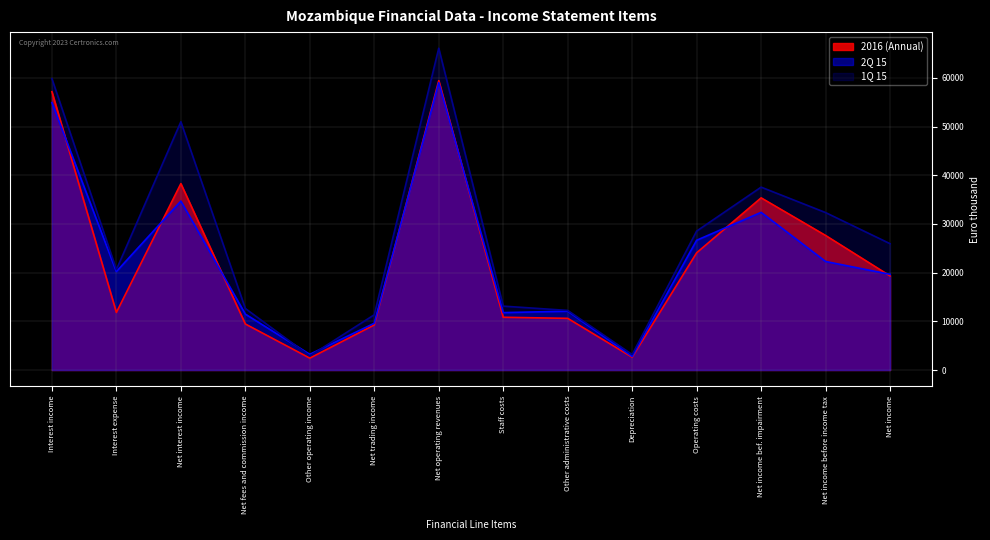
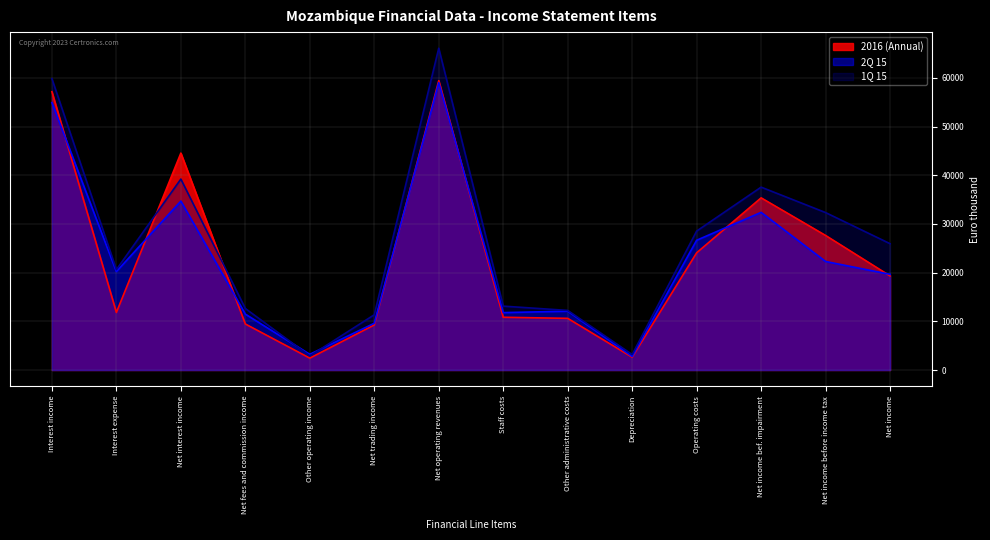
  {
    "2016 (Annual)": {
      "Interest income": 57000,
      "Interest expense": 12000,
-     "Net interest income": 38000,
+     "Net interest income": 45000,
      "Net fees and commission income": 9000,
      "Staff costs": 11000,
      "Other administrative costs": 11000,
      "Operating costs": 24000,
      "Net income bef. impairment": 35000,
      "Net income before income tax": 28000
    },
    "2Q 15": {
      "Interest income": 55000,
      "Net interest income": 35000,
      "Net fees and commission income": 11000,
      "Staff costs": 12000,
      "Operating costs": 27000,
      "Net income bef. impairment": 32000,
      "Net income before income tax": 22000
    },
    "1Q 15": {
      "Interest income": 60000,
-     "Net interest income": 51000,
+     "Net interest income": 39000,
      "Net fees and commission income": 13000,
      "Net trading income": 11000,
      "Net operating revenues": 66000,
      "Staff costs": 13000,
      "Operating costs": 29000,
      "Net income bef. impairment": 38000,
      "Net income before income tax": 32000,
      "Net income": 26000
    }
  }
